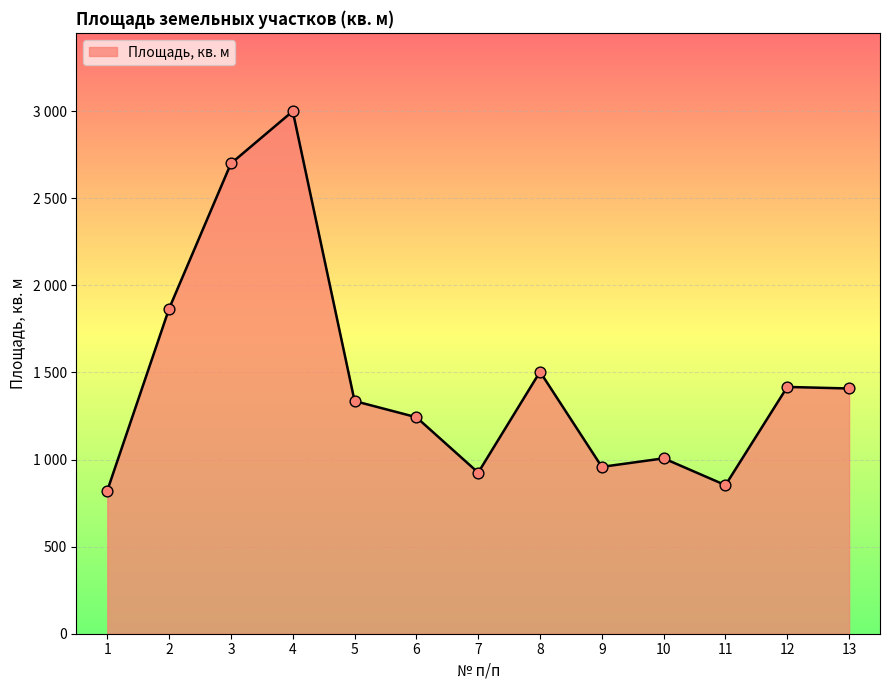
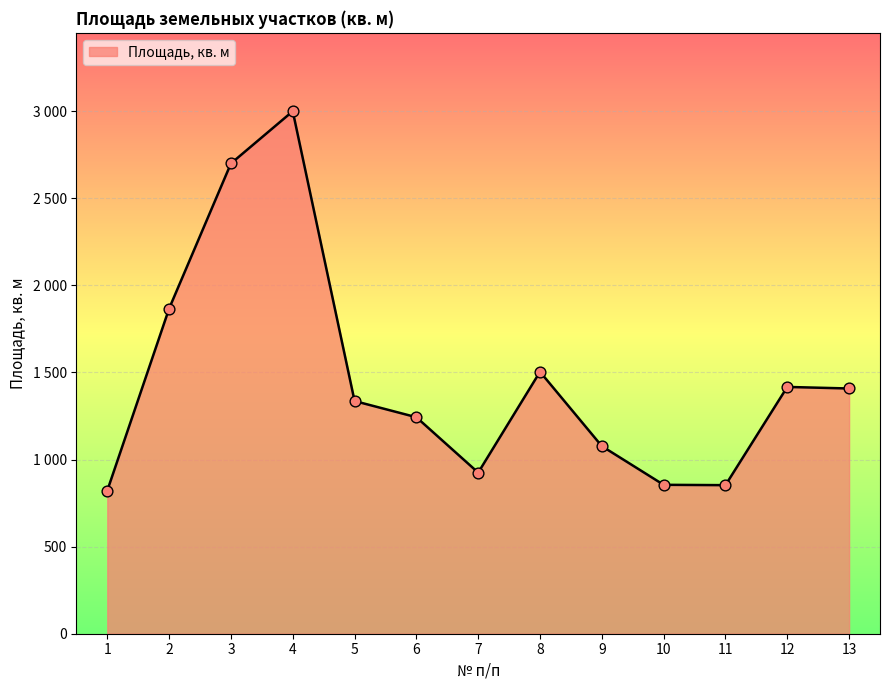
  {
    "1": 820,
    "2": 1870,
    "3": 2700,
    "4": 3000,
    "5": 1340,
    "6": 1240,
    "7": 930,
    "8": 1500,
-   "9": 960,
-   "10": 1010,
+   "9": 1080,
+   "10": 860,
    "11": 850,
    "12": 1420,
    "13": 1410
  }
